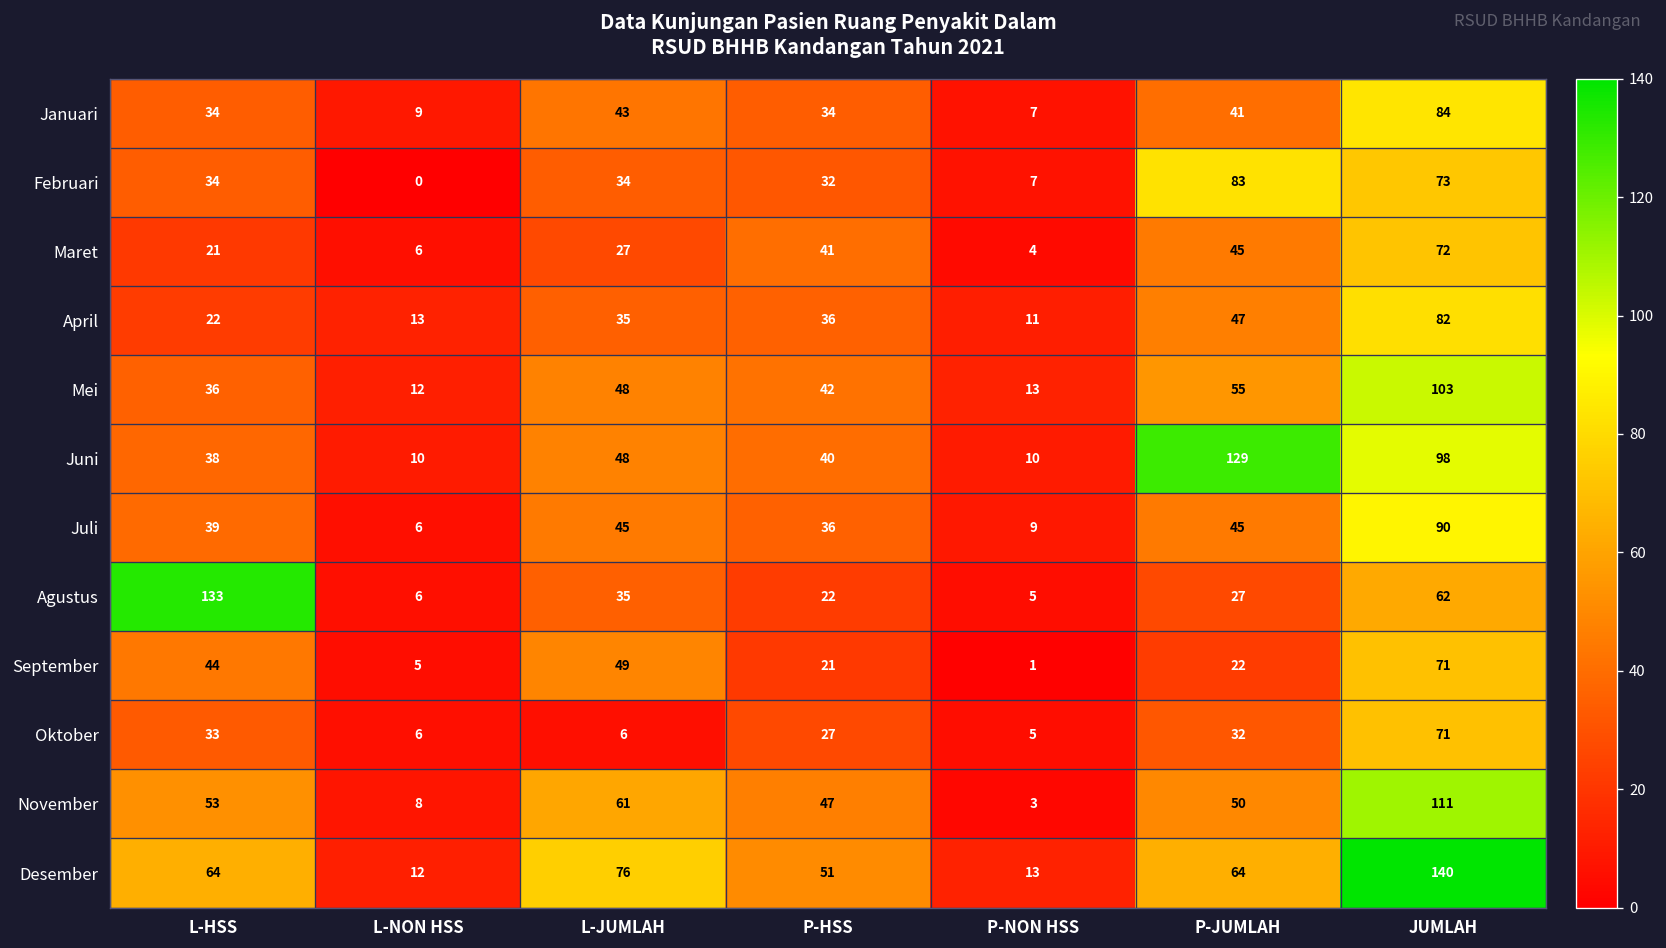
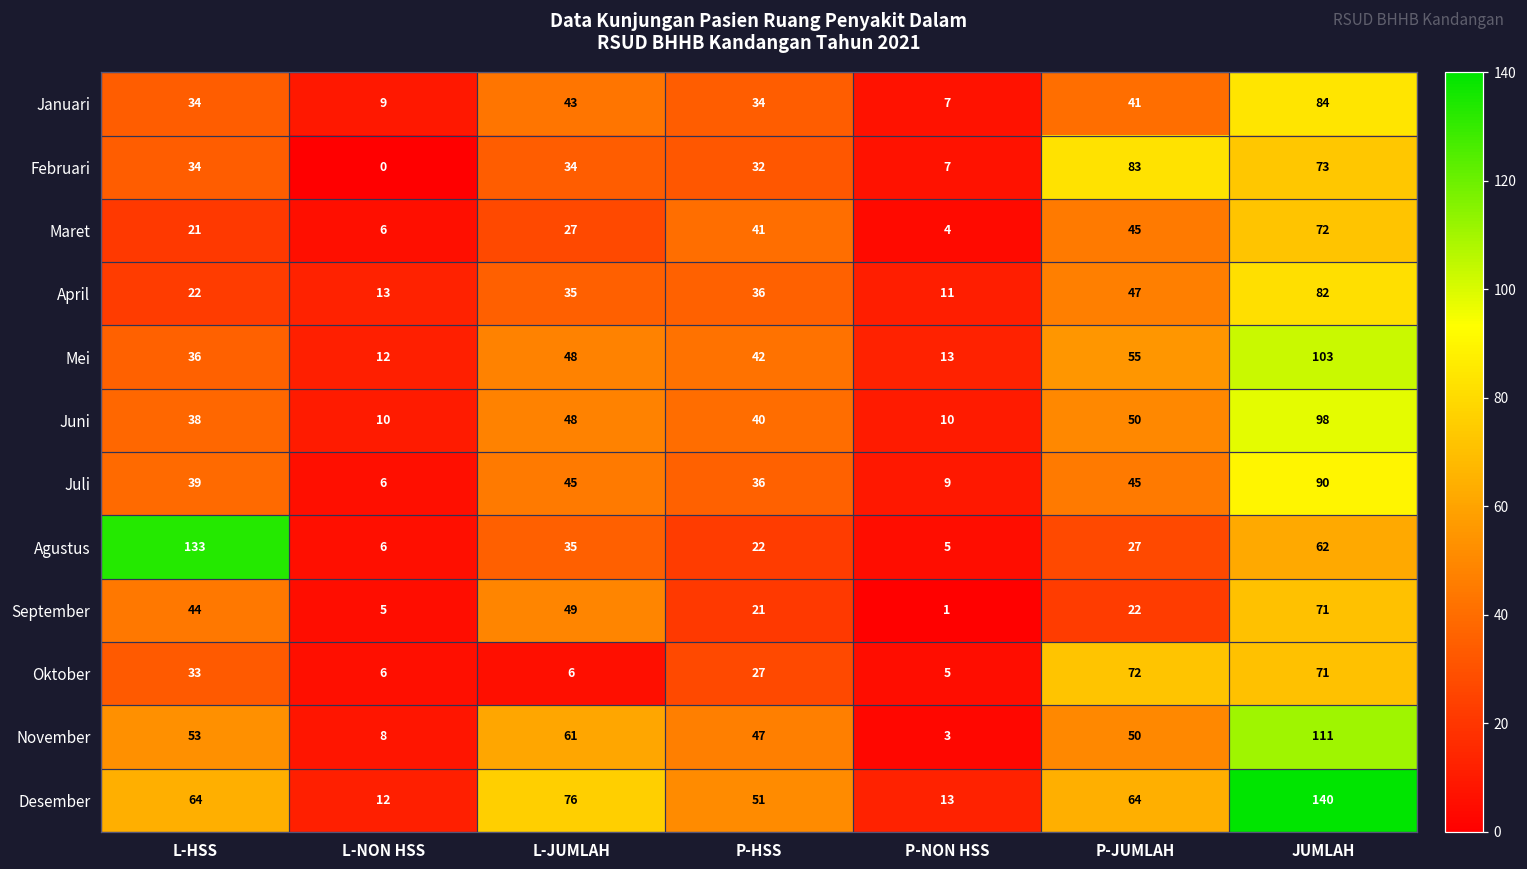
  {
    "Januari": {
      "L-HSS": 34,
      "L-NON HSS": 9,
      "L-JUMLAH": 43,
      "P-HSS": 34,
      "P-NON HSS": 7,
      "P-JUMLAH": 41,
      "JUMLAH": 84
    },
    "Februari": {
      "L-HSS": 34,
      "L-NON HSS": 0,
      "L-JUMLAH": 34,
      "P-HSS": 32,
      "P-NON HSS": 7,
      "P-JUMLAH": 83,
      "JUMLAH": 73
    },
    "Maret": {
      "L-HSS": 21,
      "L-NON HSS": 6,
      "L-JUMLAH": 27,
      "P-HSS": 41,
      "P-NON HSS": 4,
      "P-JUMLAH": 45,
      "JUMLAH": 72
    },
    "April": {
      "L-HSS": 22,
      "L-NON HSS": 13,
      "L-JUMLAH": 35,
      "P-HSS": 36,
      "P-NON HSS": 11,
      "P-JUMLAH": 47,
      "JUMLAH": 82
    },
    "Mei": {
      "L-HSS": 36,
      "L-NON HSS": 12,
      "L-JUMLAH": 48,
      "P-HSS": 42,
      "P-NON HSS": 13,
      "P-JUMLAH": 55,
      "JUMLAH": 103
    },
    "Juni": {
      "L-HSS": 38,
      "L-NON HSS": 10,
      "L-JUMLAH": 48,
      "P-HSS": 40,
      "P-NON HSS": 10,
-     "P-JUMLAH": 129,
+     "P-JUMLAH": 50,
      "JUMLAH": 98
    },
    "Juli": {
      "L-HSS": 39,
      "L-NON HSS": 6,
      "L-JUMLAH": 45,
      "P-HSS": 36,
      "P-NON HSS": 9,
      "P-JUMLAH": 45,
      "JUMLAH": 90
    },
    "Agustus": {
      "L-HSS": 133,
      "L-NON HSS": 6,
      "L-JUMLAH": 35,
      "P-HSS": 22,
      "P-NON HSS": 5,
      "P-JUMLAH": 27,
      "JUMLAH": 62
    },
    "September": {
      "L-HSS": 44,
      "L-NON HSS": 5,
      "L-JUMLAH": 49,
      "P-HSS": 21,
      "P-NON HSS": 1,
      "P-JUMLAH": 22,
      "JUMLAH": 71
    },
    "Oktober": {
      "L-HSS": 33,
      "L-NON HSS": 6,
      "L-JUMLAH": 6,
      "P-HSS": 27,
      "P-NON HSS": 5,
-     "P-JUMLAH": 32,
+     "P-JUMLAH": 72,
      "JUMLAH": 71
    },
    "November": {
      "L-HSS": 53,
      "L-NON HSS": 8,
      "L-JUMLAH": 61,
      "P-HSS": 47,
      "P-NON HSS": 3,
      "P-JUMLAH": 50,
      "JUMLAH": 111
    },
    "Desember": {
      "L-HSS": 64,
      "L-NON HSS": 12,
      "L-JUMLAH": 76,
      "P-HSS": 51,
      "P-NON HSS": 13,
      "P-JUMLAH": 64,
      "JUMLAH": 140
    }
  }
